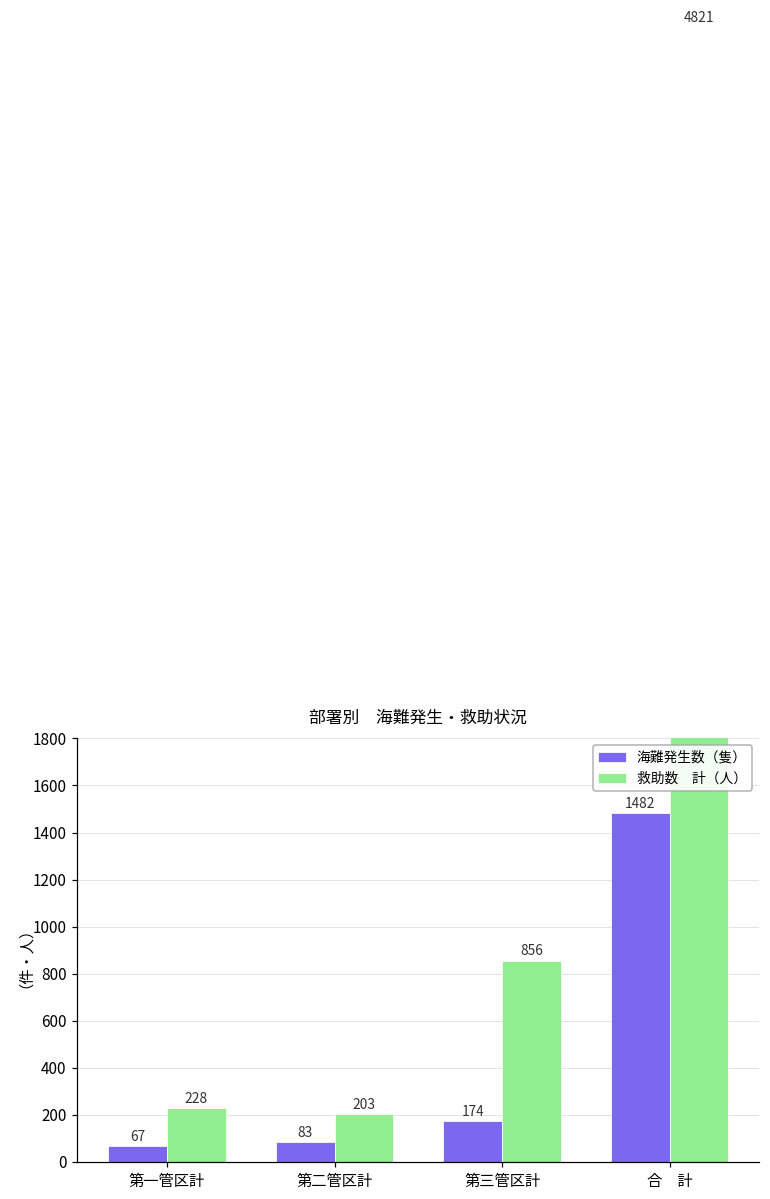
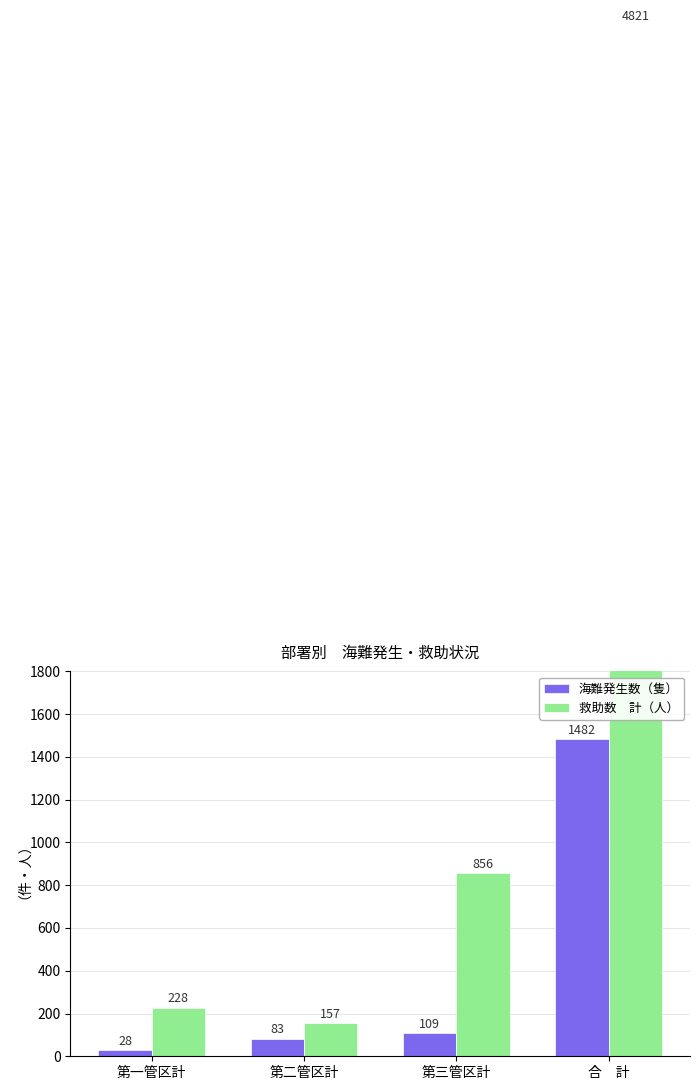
  {
    "海難発生数（隻）": {
-     "第一管区計": 67,
+     "第一管区計": 28,
      "第二管区計": 83,
-     "第三管区計": 174,
+     "第三管区計": 109,
      "合 計": 1482
    },
    "救助数 計（人）": {
      "第一管区計": 228,
-     "第二管区計": 203,
+     "第二管区計": 157,
      "第三管区計": 856
    }
  }
